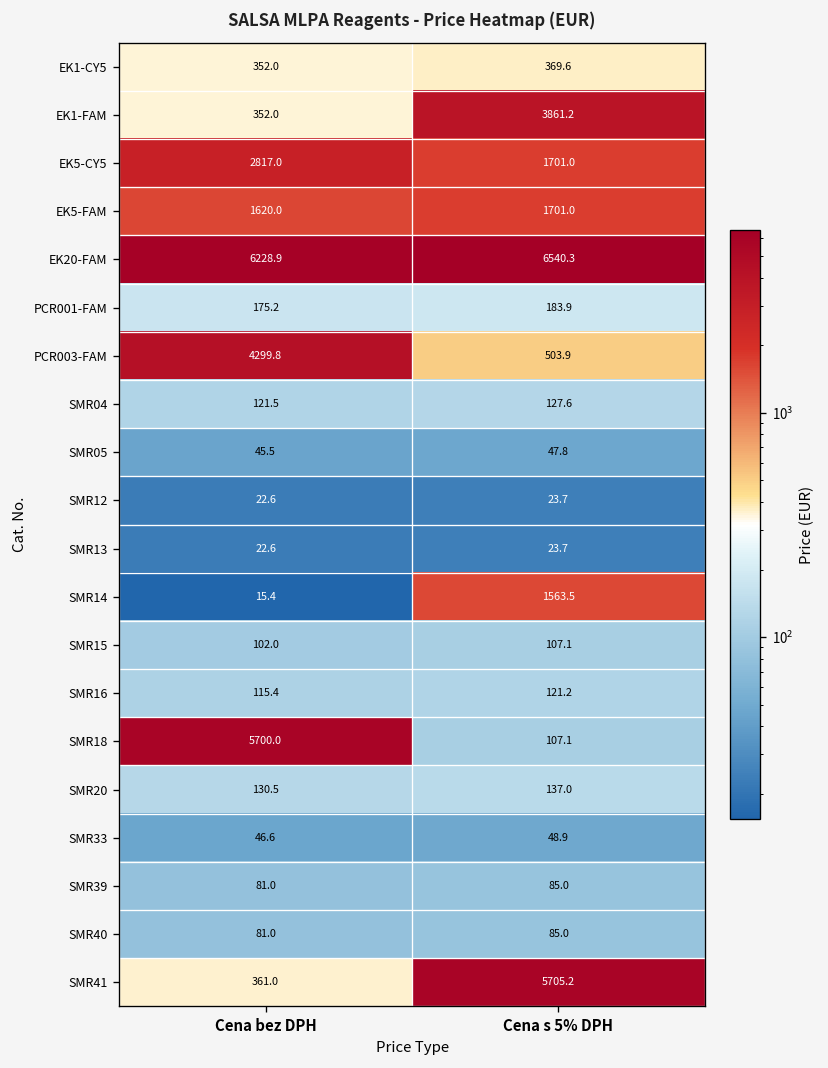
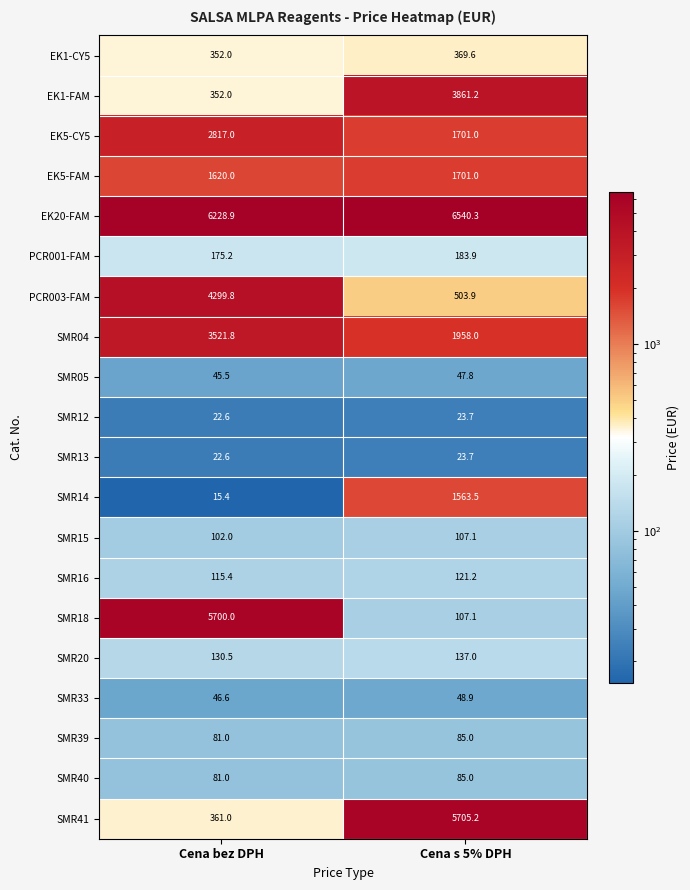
  {
    "EK1-CY5": {
      "Cena bez DPH": 352.0,
      "Cena s 5% DPH": 369.6
    },
    "EK1-FAM": {
      "Cena bez DPH": 352.0,
      "Cena s 5% DPH": 3861.2
    },
    "EK5-CY5": {
      "Cena bez DPH": 2817.0,
      "Cena s 5% DPH": 1701.0
    },
    "EK5-FAM": {
      "Cena bez DPH": 1620.0,
      "Cena s 5% DPH": 1701.0
    },
    "EK20-FAM": {
      "Cena bez DPH": 6228.9,
      "Cena s 5% DPH": 6540.3
    },
    "PCR001-FAM": {
      "Cena bez DPH": 175.2,
      "Cena s 5% DPH": 183.9
    },
    "PCR003-FAM": {
      "Cena bez DPH": 4299.8,
      "Cena s 5% DPH": 503.9
    },
    "SMR04": {
-     "Cena bez DPH": 121.5,
-     "Cena s 5% DPH": 127.6
+     "Cena bez DPH": 3521.8,
+     "Cena s 5% DPH": 1958.0
    },
    "SMR05": {
      "Cena bez DPH": 45.5,
      "Cena s 5% DPH": 47.8
    },
    "SMR12": {
      "Cena bez DPH": 22.6,
      "Cena s 5% DPH": 23.7
    },
    "SMR13": {
      "Cena bez DPH": 22.6,
      "Cena s 5% DPH": 23.7
    },
    "SMR14": {
      "Cena bez DPH": 15.4,
      "Cena s 5% DPH": 1563.5
    },
    "SMR15": {
      "Cena bez DPH": 102.0,
      "Cena s 5% DPH": 107.1
    },
    "SMR16": {
      "Cena bez DPH": 115.4,
      "Cena s 5% DPH": 121.2
    },
    "SMR18": {
      "Cena bez DPH": 5700.0,
      "Cena s 5% DPH": 107.1
    },
    "SMR20": {
      "Cena bez DPH": 130.5,
      "Cena s 5% DPH": 137.0
    },
    "SMR33": {
      "Cena bez DPH": 46.6,
      "Cena s 5% DPH": 48.9
    },
    "SMR39": {
      "Cena bez DPH": 81.0,
      "Cena s 5% DPH": 85.0
    },
    "SMR40": {
      "Cena bez DPH": 81.0,
      "Cena s 5% DPH": 85.0
    },
    "SMR41": {
      "Cena bez DPH": 361.0,
      "Cena s 5% DPH": 5705.2
    }
  }
